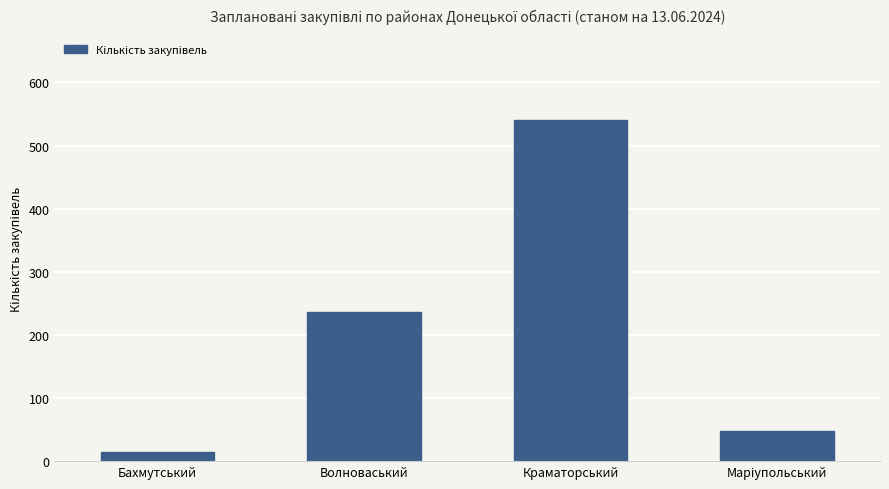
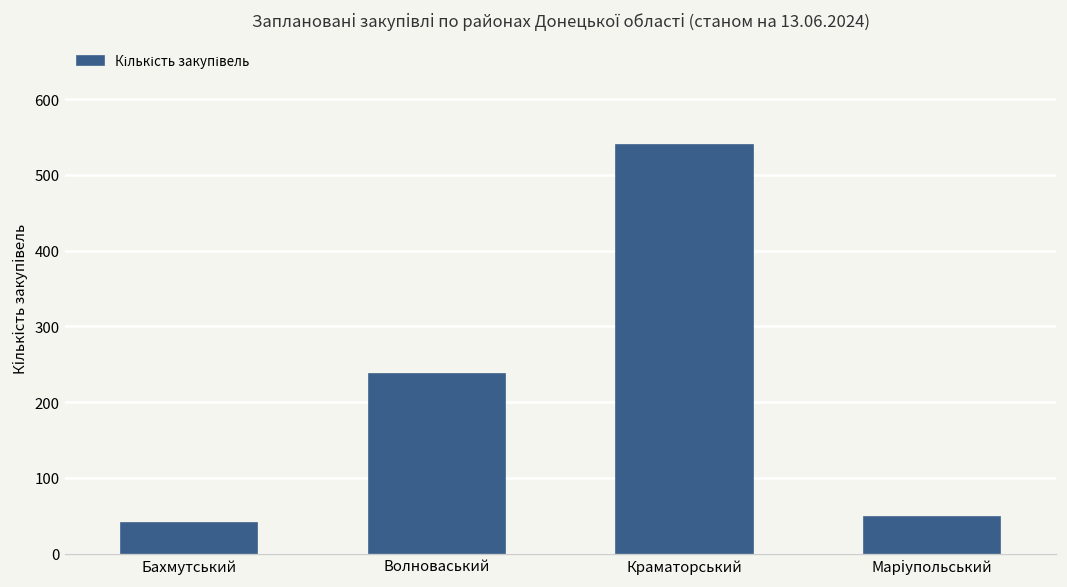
  {
-   "Бахмутський": 20,
+   "Бахмутський": 40,
    "Волноваський": 240,
    "Краматорський": 540,
    "Маріупольський": 50
  }
